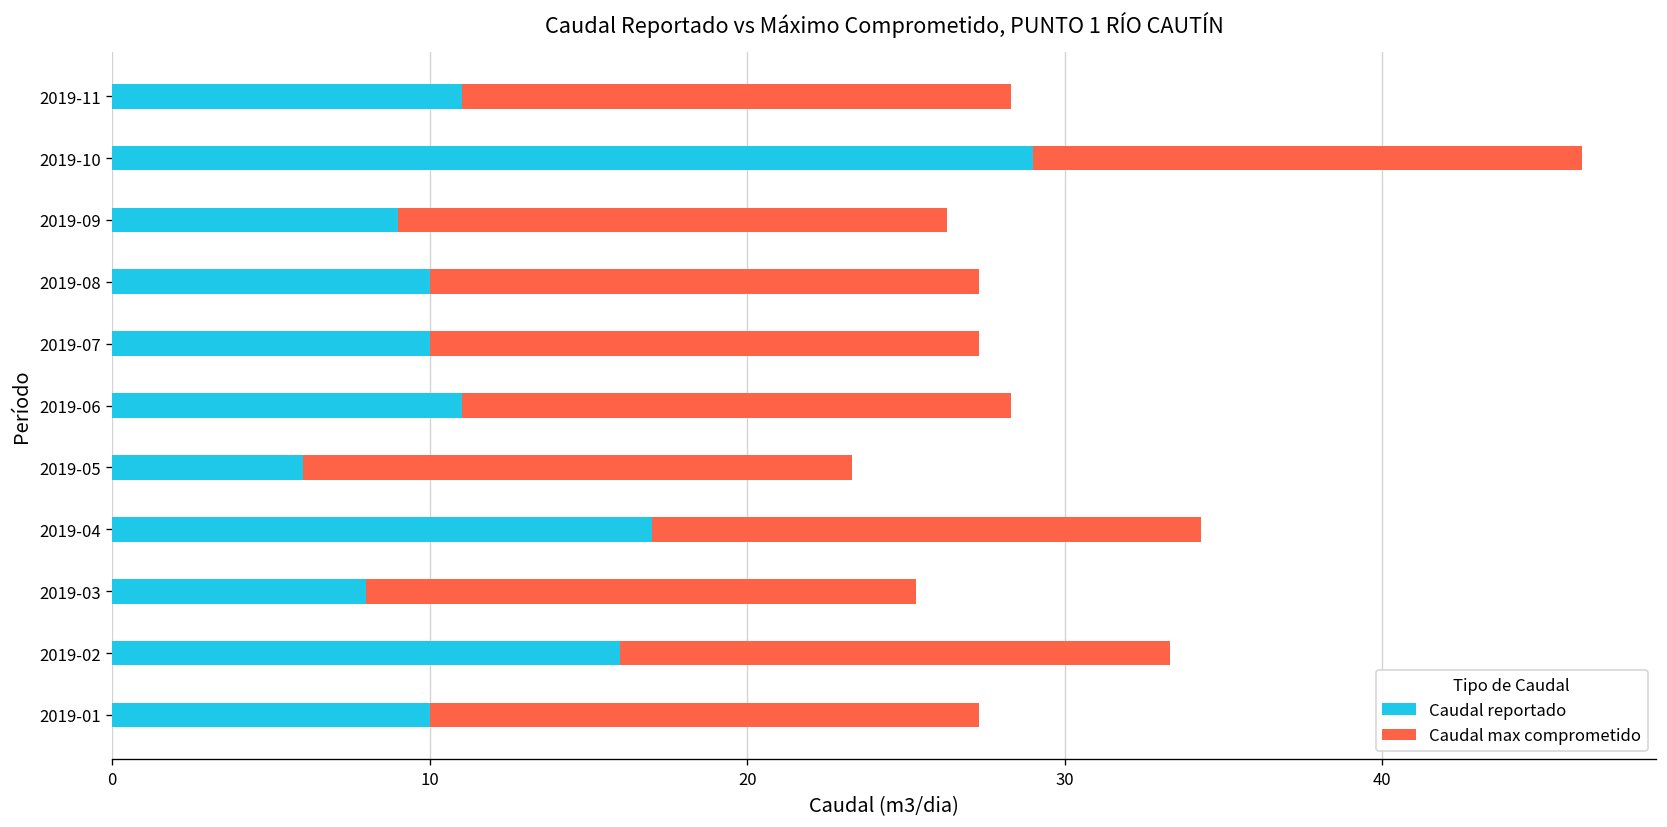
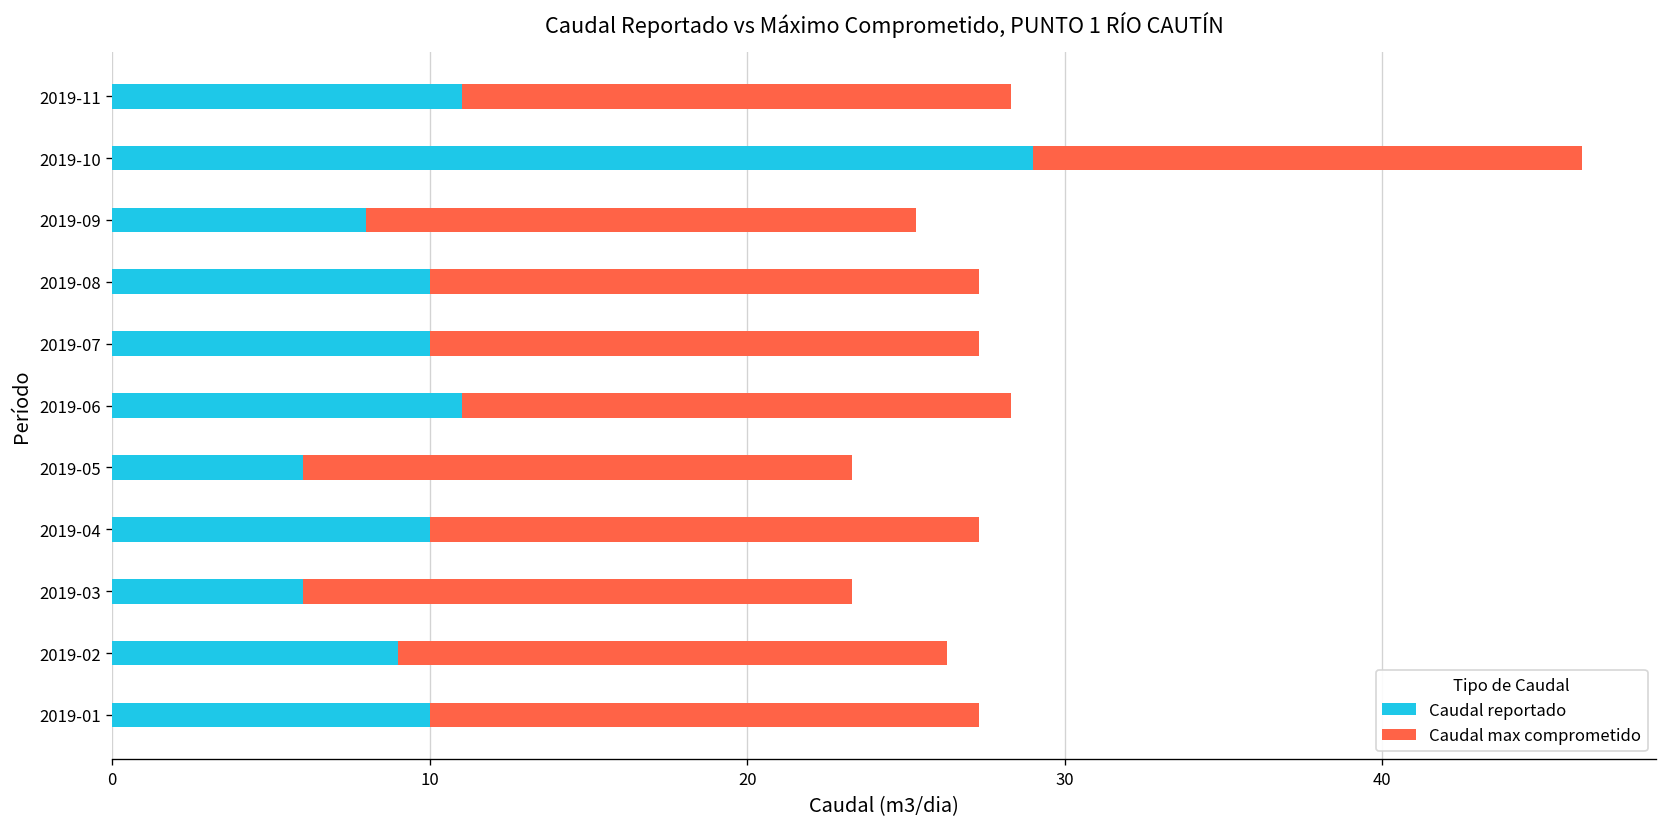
  {
    "Caudal reportado": {
      "2019-11": 11,
      "2019-10": 29,
-     "2019-09": 9,
+     "2019-09": 8,
      "2019-08": 10,
      "2019-07": 10,
      "2019-06": 11,
      "2019-05": 6,
-     "2019-04": 17,
-     "2019-03": 8,
-     "2019-02": 16,
+     "2019-04": 10,
+     "2019-03": 6,
+     "2019-02": 9,
      "2019-01": 10
    },
    "Caudal max comprometido": {
      "2019-11": 17.3,
      "2019-10": 17.3,
      "2019-09": 17.3,
      "2019-08": 17.3,
      "2019-07": 17.3,
      "2019-06": 17.3,
      "2019-05": 17.3,
      "2019-04": 17.3,
      "2019-03": 17.3,
      "2019-02": 17.3,
      "2019-01": 17.3
    }
  }
